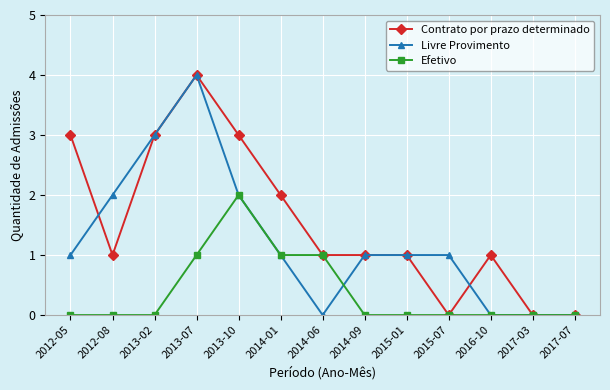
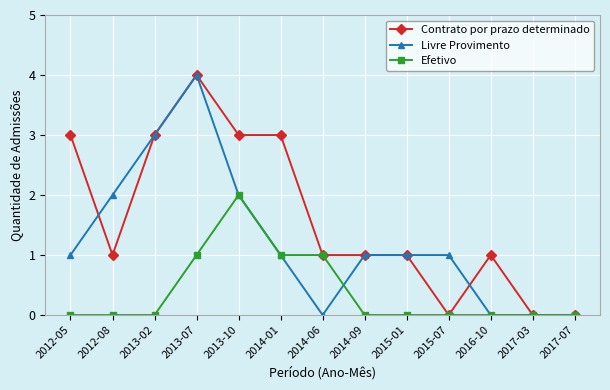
  {
    "Contrato por prazo determinado": {
      "2012-05": 3,
      "2012-08": 1,
      "2013-10": 3,
-     "2014-01": 2,
+     "2014-01": 3,
      "2016-10": 1
    },
    "Livre Provimento": {
      "2012-05": 1,
      "2012-08": 2,
      "2014-06": 0,
      "2015-07": 1
    },
    "Efetivo": {
      "2012-05": 0,
      "2012-08": 0,
      "2013-02": 0,
      "2013-07": 1,
      "2014-09": 0,
      "2015-01": 0
    }
  }
